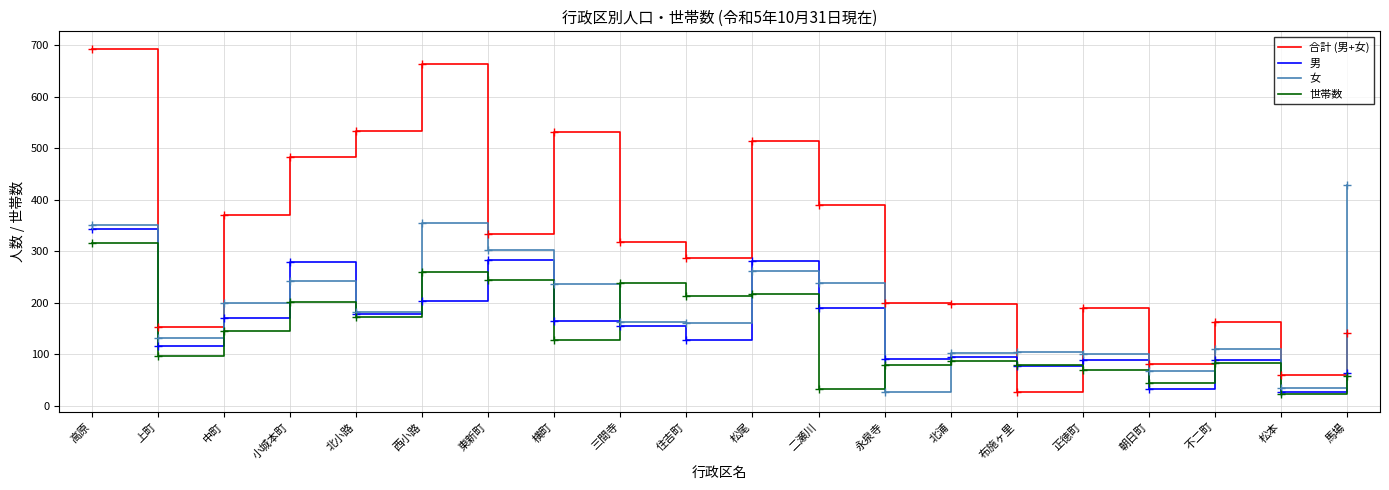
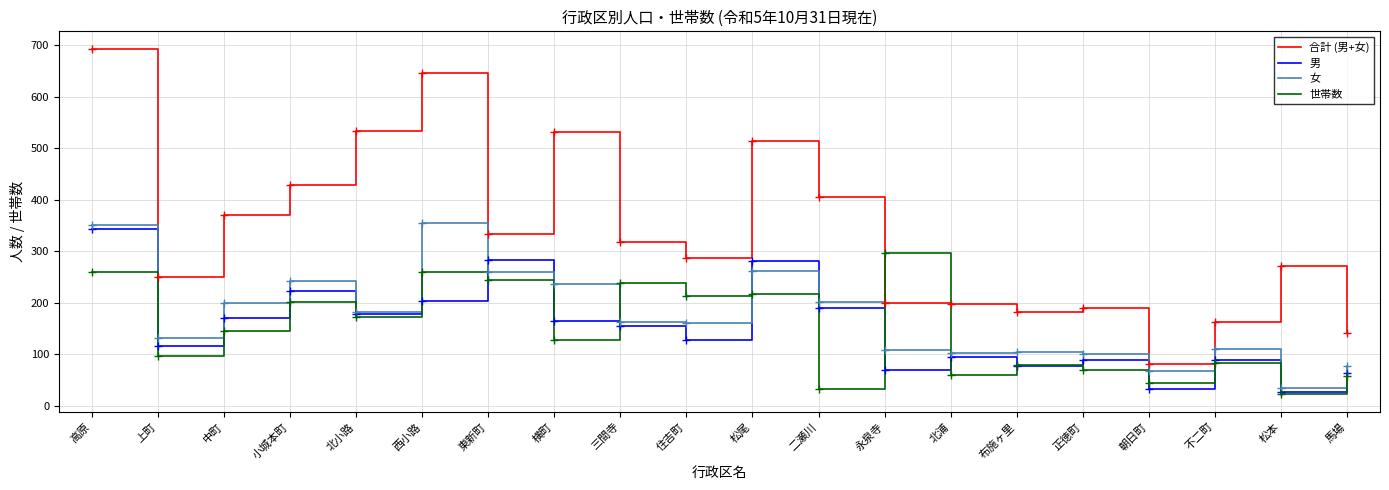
  {
    "合計 (男+女)": {
      "高原": 690,
-     "上町": 150,
+     "上町": 250,
      "中町": 370,
-     "小城本町": 480,
+     "小城本町": 430,
      "北小路": 530,
-     "西小路": 660,
+     "西小路": 650,
      "東新町": 330,
      "横町": 530,
      "三間寺": 320,
      "住吉町": 290,
      "松尾": 510,
-     "二瀬川": 390,
+     "二瀬川": 410,
      "永泉寺": 200,
      "北浦": 200,
-     "布施ヶ里": 30,
+     "布施ヶ里": 180,
      "正徳町": 190,
      "朝日町": 80,
      "不二町": 160,
-     "松本": 60,
+     "松本": 270,
      "馬場": 140
    },
    "男": {
      "高原": 340,
      "上町": 120,
      "中町": 170,
-     "小城本町": 280,
+     "小城本町": 220,
      "西小路": 200,
      "東新町": 280,
      "横町": 160,
      "三間寺": 160,
      "住吉町": 130,
      "松尾": 280,
      "二瀬川": 190,
-     "永泉寺": 90,
+     "永泉寺": 70,
      "北浦": 100,
      "正徳町": 90,
      "朝日町": 30,
      "不二町": 90,
      "馬場": 60
    },
    "女": {
      "高原": 350,
      "上町": 130,
      "中町": 200,
      "小城本町": 240,
      "西小路": 350,
-     "東新町": 300,
+     "東新町": 260,
      "横町": 240,
      "三間寺": 160,
      "住吉町": 160,
      "松尾": 260,
-     "二瀬川": 240,
-     "永泉寺": 30,
+     "二瀬川": 200,
+     "永泉寺": 110,
      "北浦": 100,
      "布施ヶ里": 110,
      "正徳町": 100,
      "朝日町": 70,
      "不二町": 110,
      "松本": 30,
-     "馬場": 430
+     "馬場": 80
    },
    "世帯数": {
-     "高原": 320,
+     "高原": 260,
      "上町": 100,
      "中町": 150,
      "小城本町": 200,
      "西小路": 260,
      "東新町": 250,
      "横町": 130,
      "三間寺": 240,
      "住吉町": 210,
      "松尾": 220,
      "二瀬川": 30,
-     "永泉寺": 80,
-     "北浦": 90,
+     "永泉寺": 300,
+     "北浦": 60,
      "正徳町": 70,
      "朝日町": 50,
      "不二町": 80,
      "馬場": 60
    }
  }
